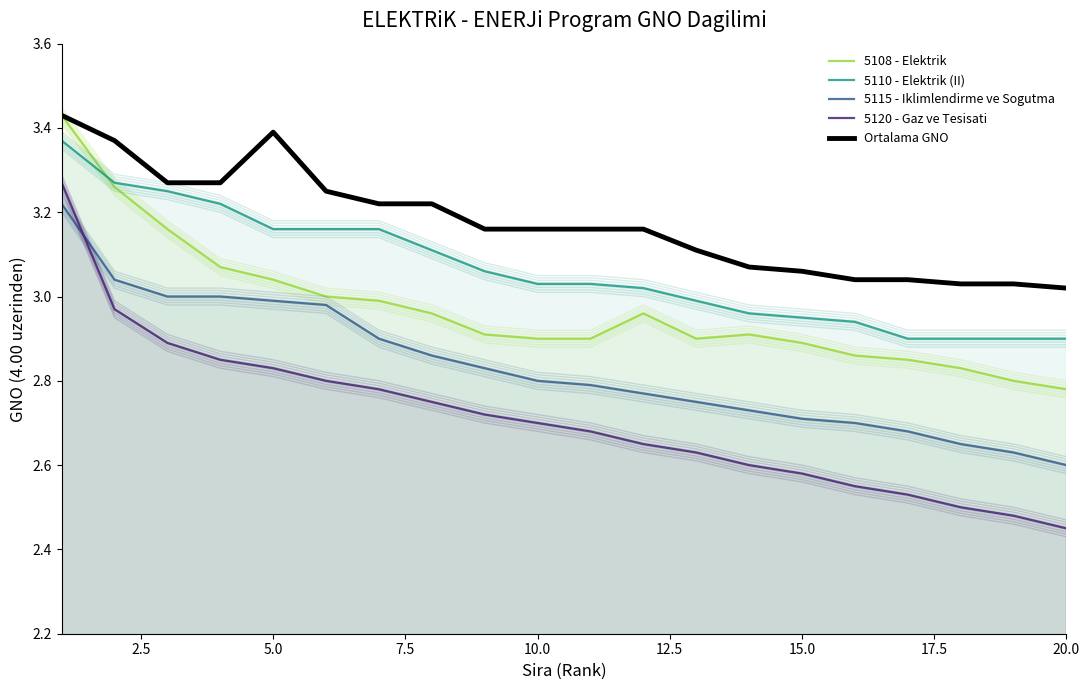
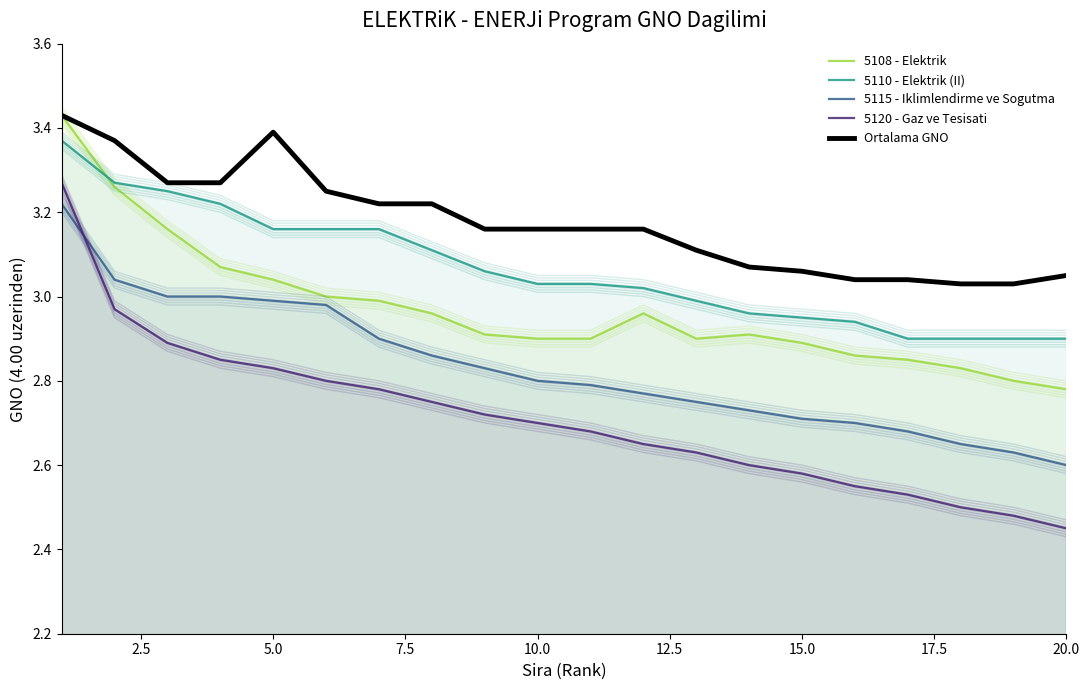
  {
    "Ortalama GNO": {
      "5.0": 3.39,
      "10.0": 3.16,
      "15.0": 3.06,
-     "20.0": 3.02
+     "20.0": 3.05
    }
  }
